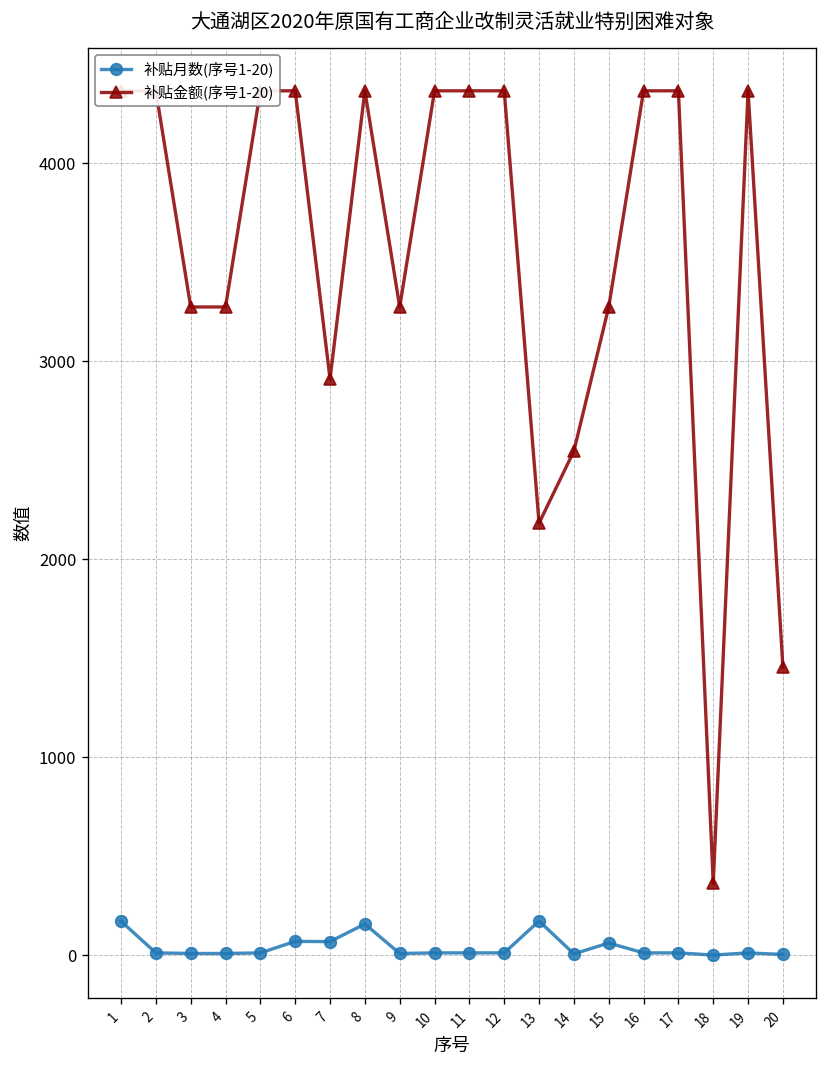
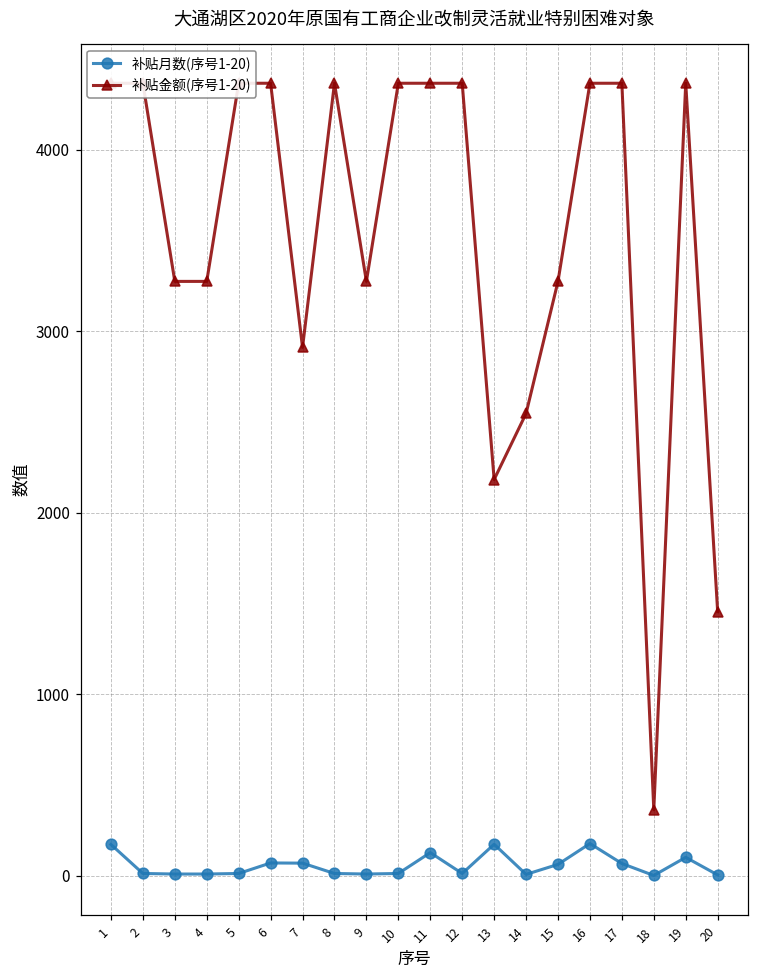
  {
    "补贴月数(序号1-20)": {
      "1": 170,
      "2": 10,
      "3": 10,
      "4": 10,
      "5": 10,
      "6": 70,
      "7": 70,
-     "8": 160,
+     "8": 10,
      "9": 10,
      "10": 10,
-     "11": 10,
+     "11": 130,
      "12": 10,
      "13": 170,
      "14": 10,
      "15": 60,
-     "16": 10,
-     "17": 10,
+     "16": 180,
+     "17": 70,
      "18": 0,
-     "19": 10,
+     "19": 100,
      "20": 0
    },
    "补贴金额(序号1-20)": {
      "3": 3280,
      "4": 3280,
      "6": 4370,
      "7": 2910,
      "8": 4370,
      "9": 3280,
      "10": 4370,
      "11": 4370,
      "12": 4370,
      "13": 2180,
      "14": 2550,
      "15": 3280,
      "16": 4370,
      "17": 4370,
      "18": 360,
      "19": 4370,
      "20": 1460
    }
  }
